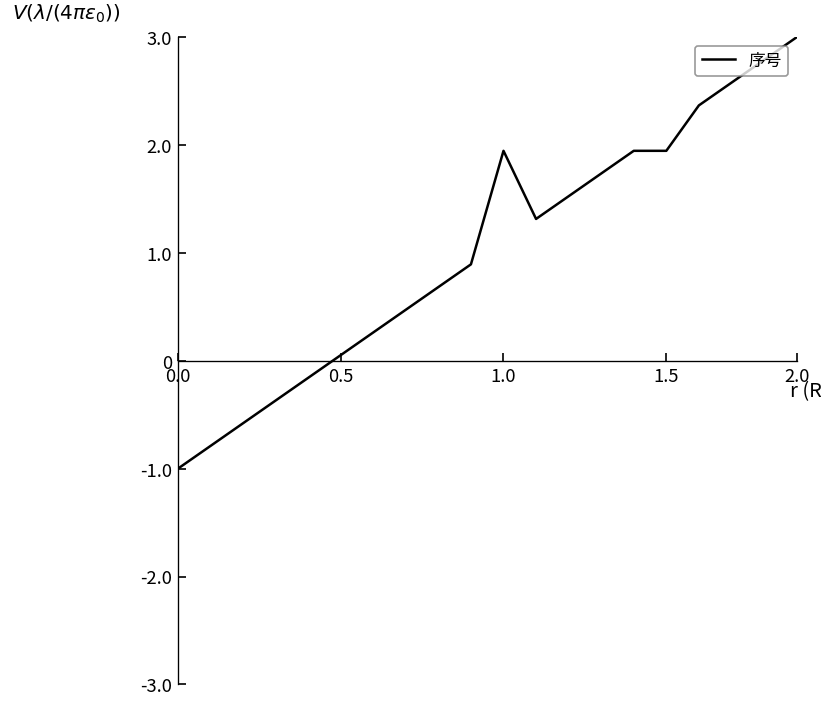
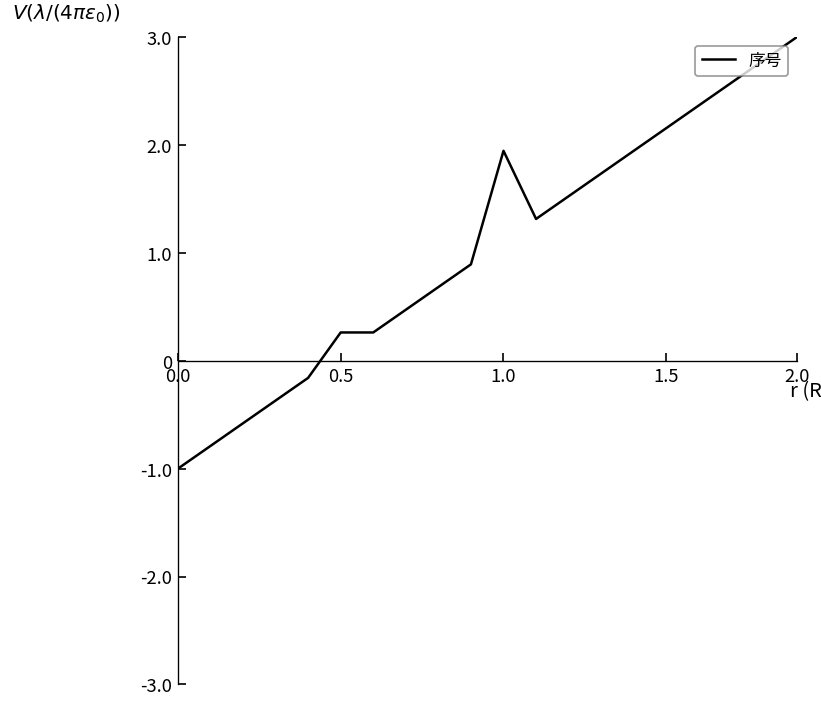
  {
    "0.0": -1.0,
-   "0.5": 0.1,
+   "0.5": 0.3,
    "1.0": 1.9,
-   "1.5": 1.9,
+   "1.5": 2.2,
    "2.0": 3.0
  }
